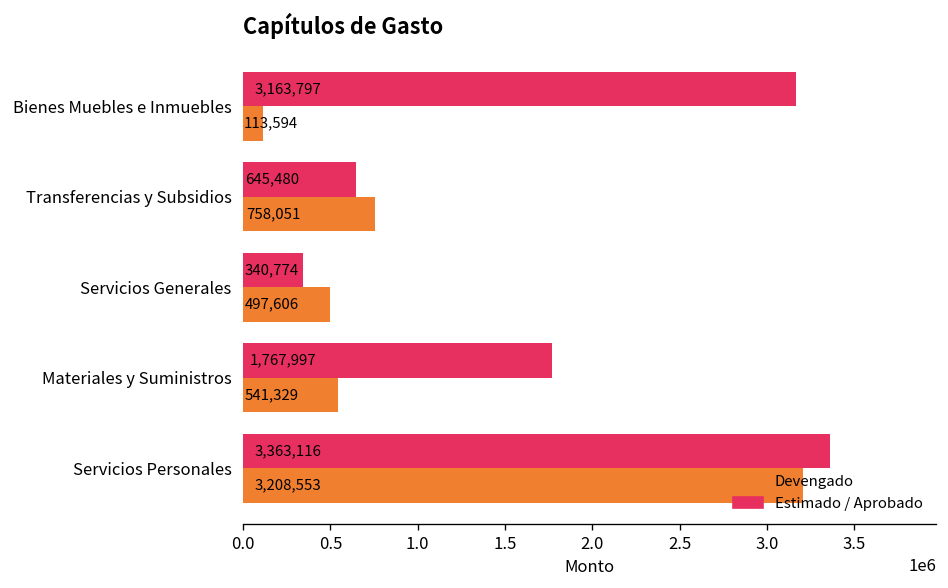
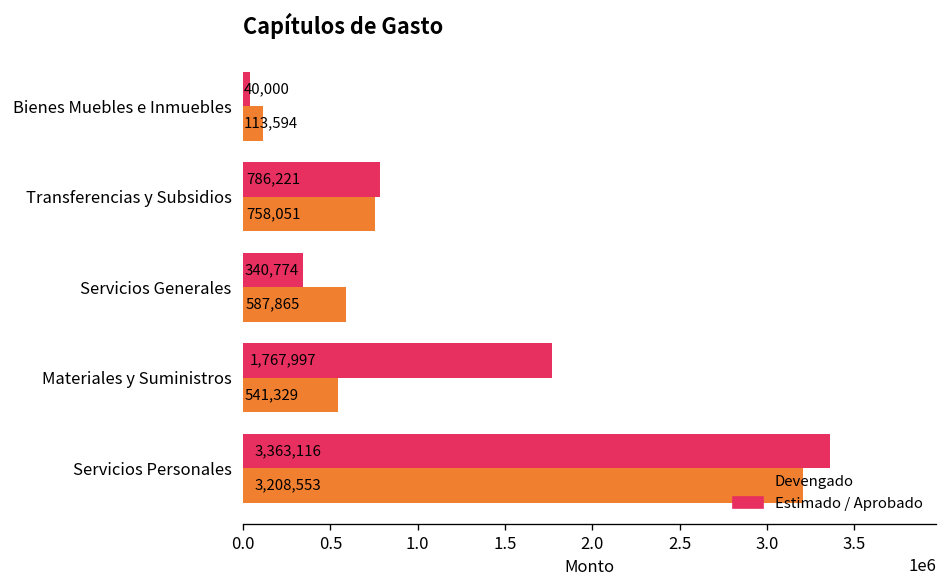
  {
    "Estimado / Aprobado": {
-     "Bienes Muebles e Inmuebles": "3,163,797",
-     "Transferencias y Subsidios": "645,480",
+     "Bienes Muebles e Inmuebles": "40,000",
+     "Transferencias y Subsidios": "786,221",
      "Servicios Generales": "340,774",
      "Materiales y Suministros": "1,767,997",
      "Servicios Personales": "3,363,116"
    },
    "Devengado": {
      "Bienes Muebles e Inmuebles": "113,594",
      "Transferencias y Subsidios": "758,051",
-     "Servicios Generales": "497,606",
+     "Servicios Generales": "587,865",
      "Materiales y Suministros": "541,329",
      "Servicios Personales": "3,208,553"
    }
  }
